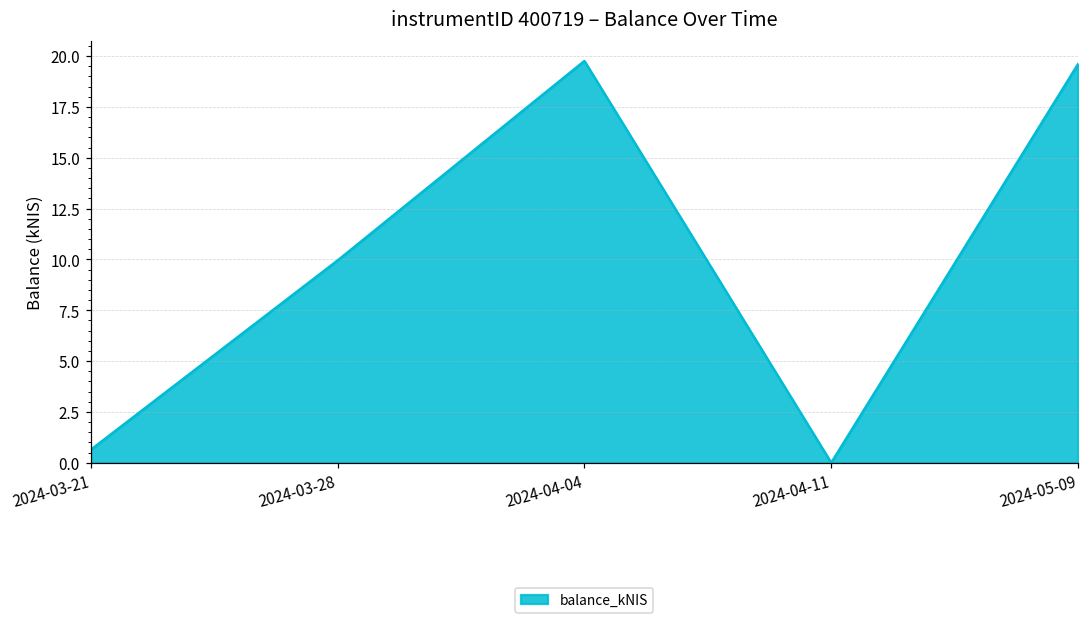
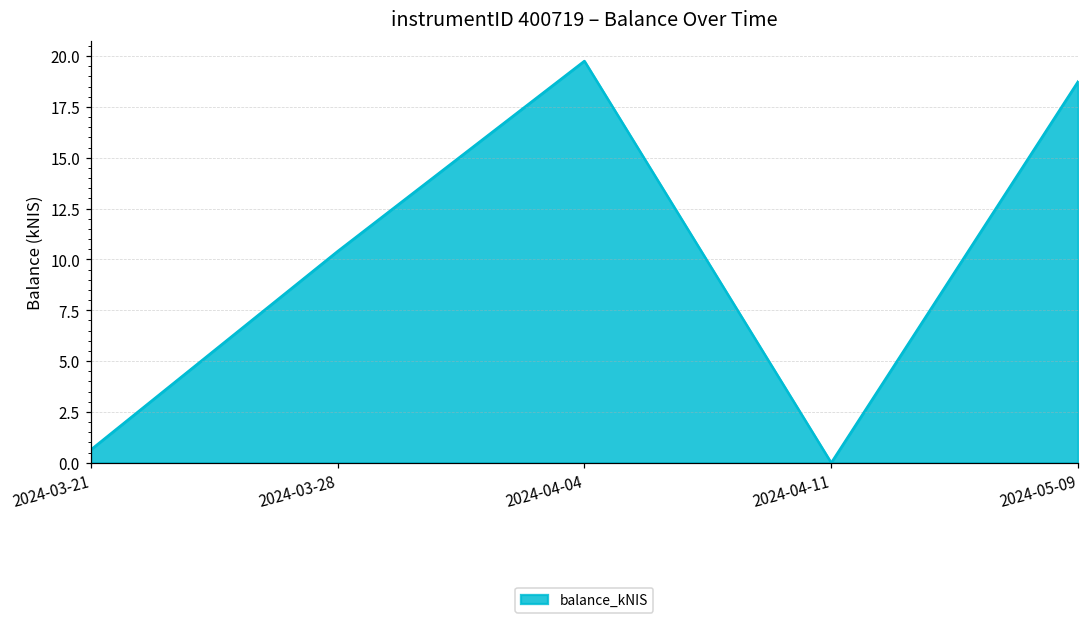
  {
    "2024-03-21": 0.6,
-   "2024-03-28": 10.0,
+   "2024-03-28": 10.4,
    "2024-04-04": 19.8,
    "2024-04-11": 0.0,
-   "2024-05-09": 19.6
+   "2024-05-09": 18.8
  }
